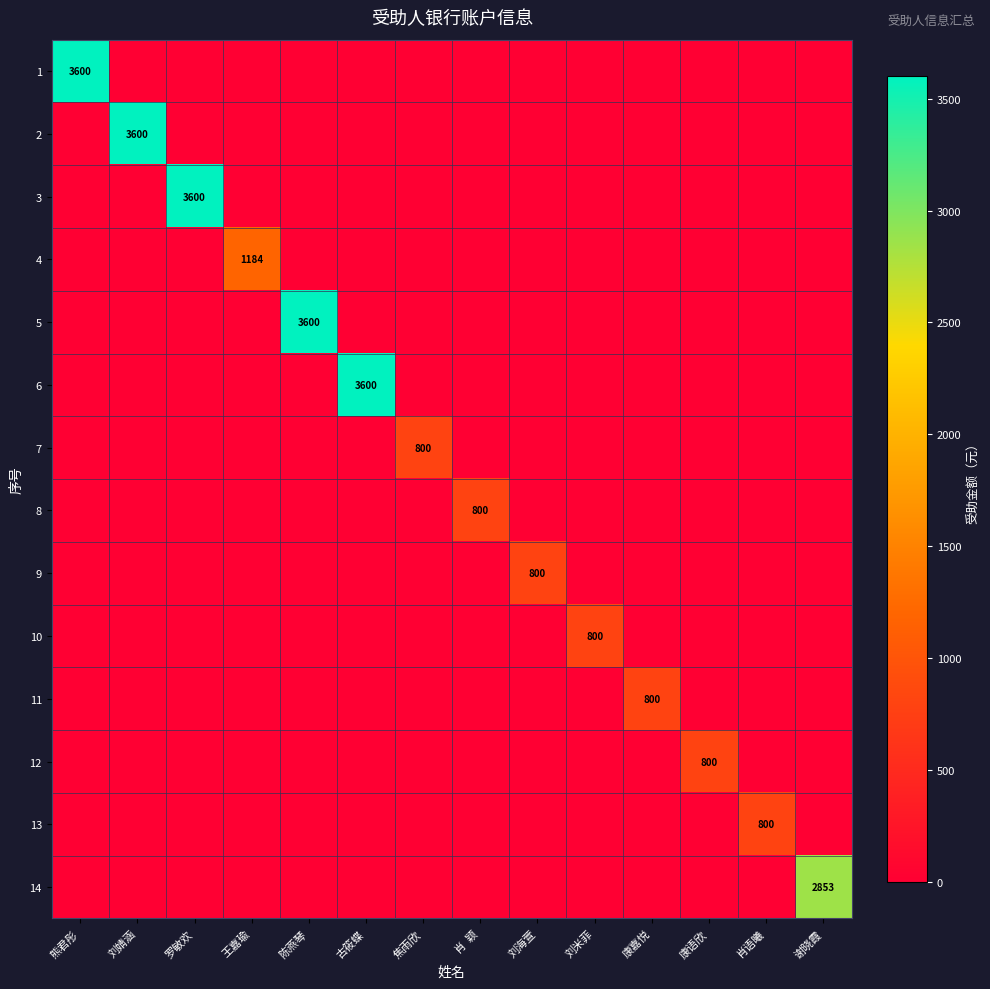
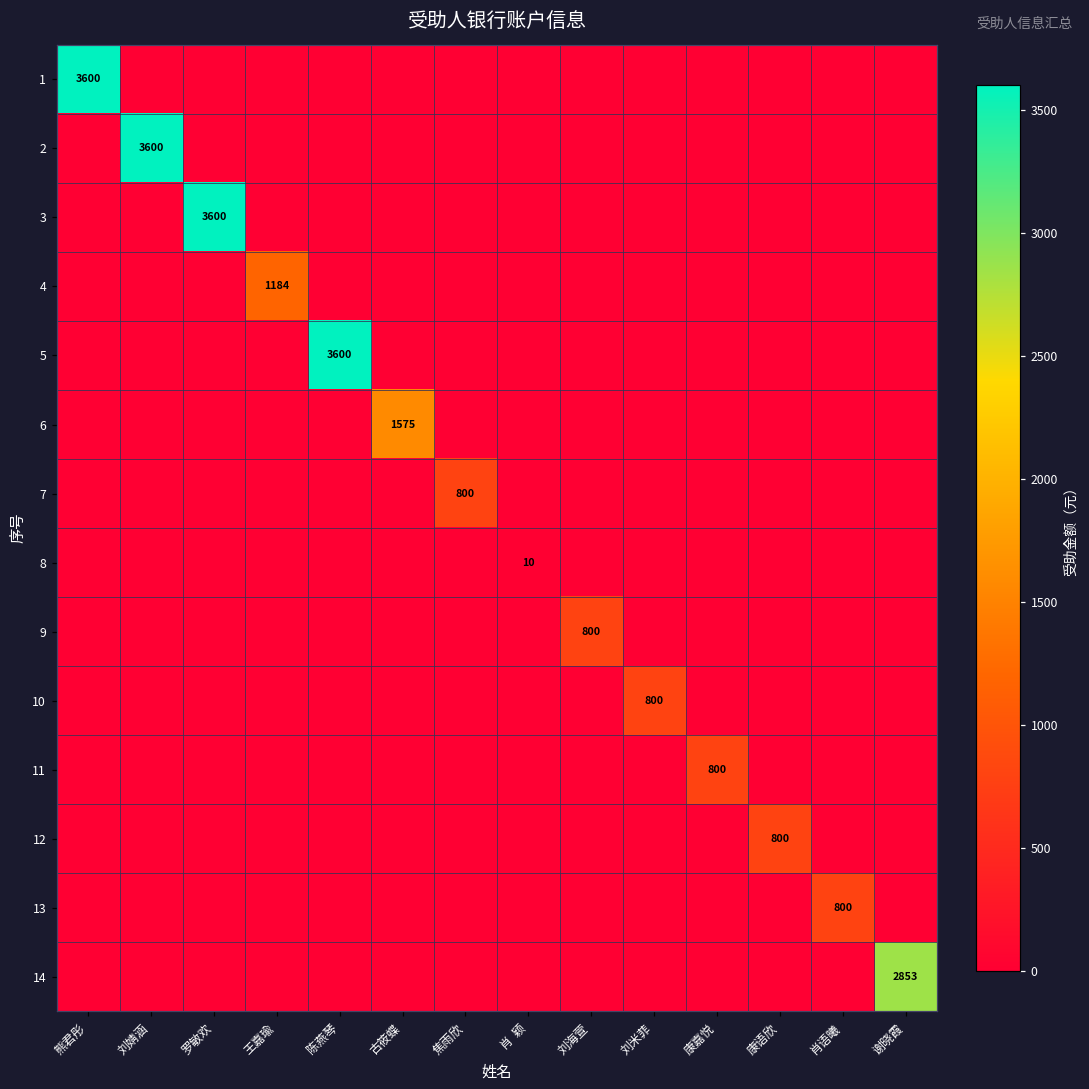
  {
    "1": {
      "熊君彤": 3600
    },
    "2": {
      "刘婧涵": 3600
    },
    "3": {
      "罗敏欢": 3600
    },
    "4": {
      "王嘉瑜": 1184
    },
    "5": {
      "陈燕琴": 3600
    },
    "6": {
-     "古筱蝶": 3600
+     "古筱蝶": 1575
    },
    "7": {
      "焦雨欣": 800
    },
    "8": {
-     "肖 颖": 800
+     "肖 颖": 10
    },
    "9": {
      "刘海萱": 800
    },
    "10": {
      "刘米菲": 800
    },
    "11": {
      "康嘉悦": 800
    },
    "12": {
      "康语欣": 800
    },
    "13": {
      "肖语曦": 800
    },
    "14": {
      "谢晓霞": 2853
    }
  }
